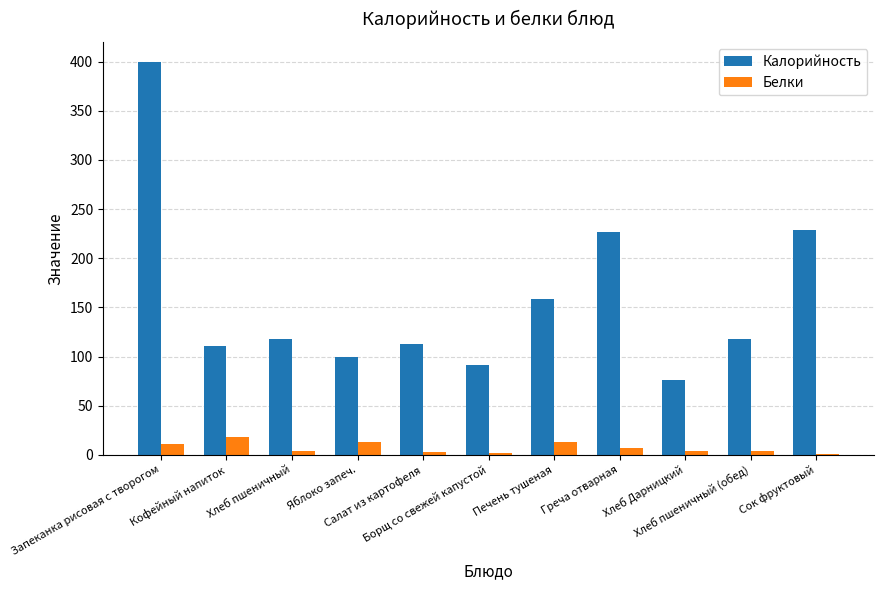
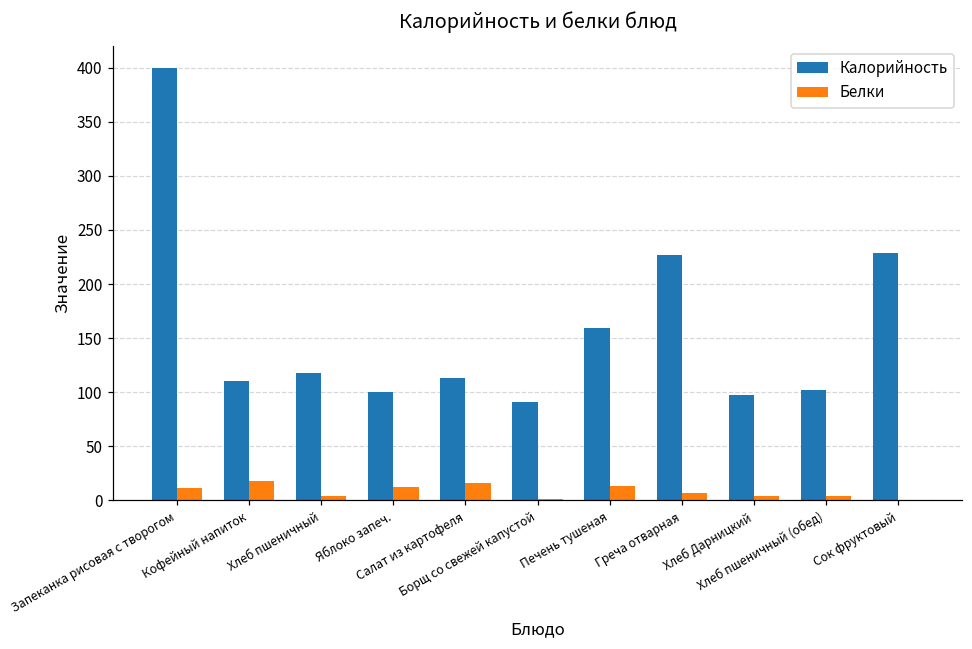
  {
    "Калорийность": {
      "Запеканка рисовая с творогом": 400,
      "Кофейный напиток": 110,
      "Хлеб пшеничный": 120,
      "Яблоко запеч.": 100,
      "Салат из картофеля": 110,
      "Борщ со свежей капустой": 90,
      "Печень тушеная": 160,
      "Греча отварная": 230,
-     "Хлеб Дарницкий": 80,
-     "Хлеб пшеничный (обед)": 120,
+     "Хлеб Дарницкий": 100,
+     "Хлеб пшеничный (обед)": 100,
      "Сок фруктовый": 230
    },
    "Белки": {
      "Запеканка рисовая с творогом": 10,
      "Кофейный напиток": 20,
      "Хлеб пшеничный": 0,
      "Яблоко запеч.": 10,
-     "Салат из картофеля": 0,
+     "Салат из картофеля": 20,
      "Печень тушеная": 10,
      "Греча отварная": 10,
      "Хлеб Дарницкий": 0,
      "Хлеб пшеничный (обед)": 0
    }
  }
